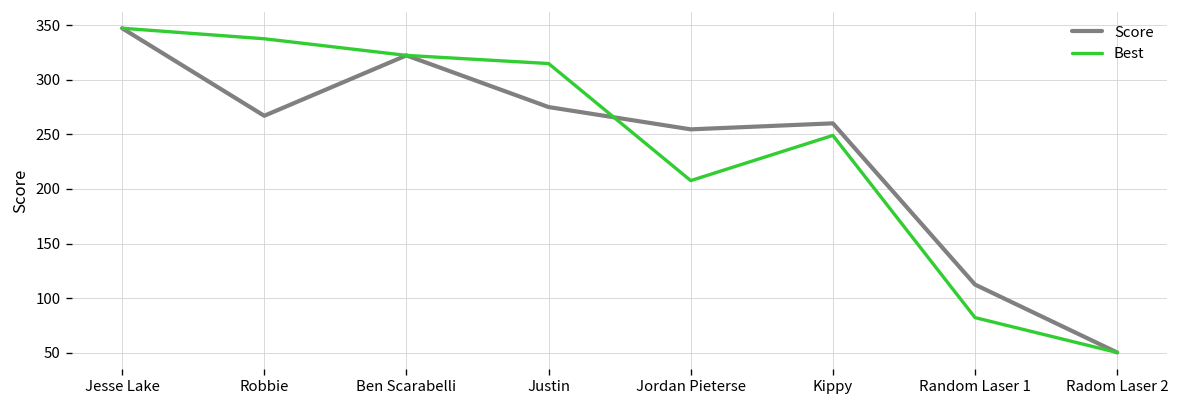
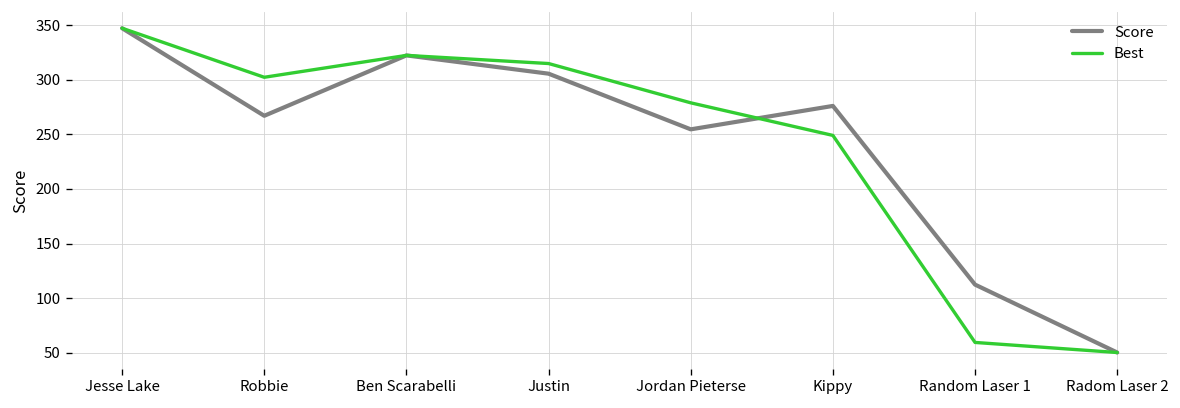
  {
    "Score": {
      "Robbie": 270,
-     "Justin": 280,
+     "Justin": 310,
      "Jordan Pieterse": 250,
-     "Kippy": 260,
+     "Kippy": 280,
      "Random Laser 1": 110
    },
    "Best": {
-     "Robbie": 340,
+     "Robbie": 300,
      "Justin": 320,
-     "Jordan Pieterse": 210,
+     "Jordan Pieterse": 280,
      "Kippy": 250,
-     "Random Laser 1": 80
+     "Random Laser 1": 60
    }
  }
